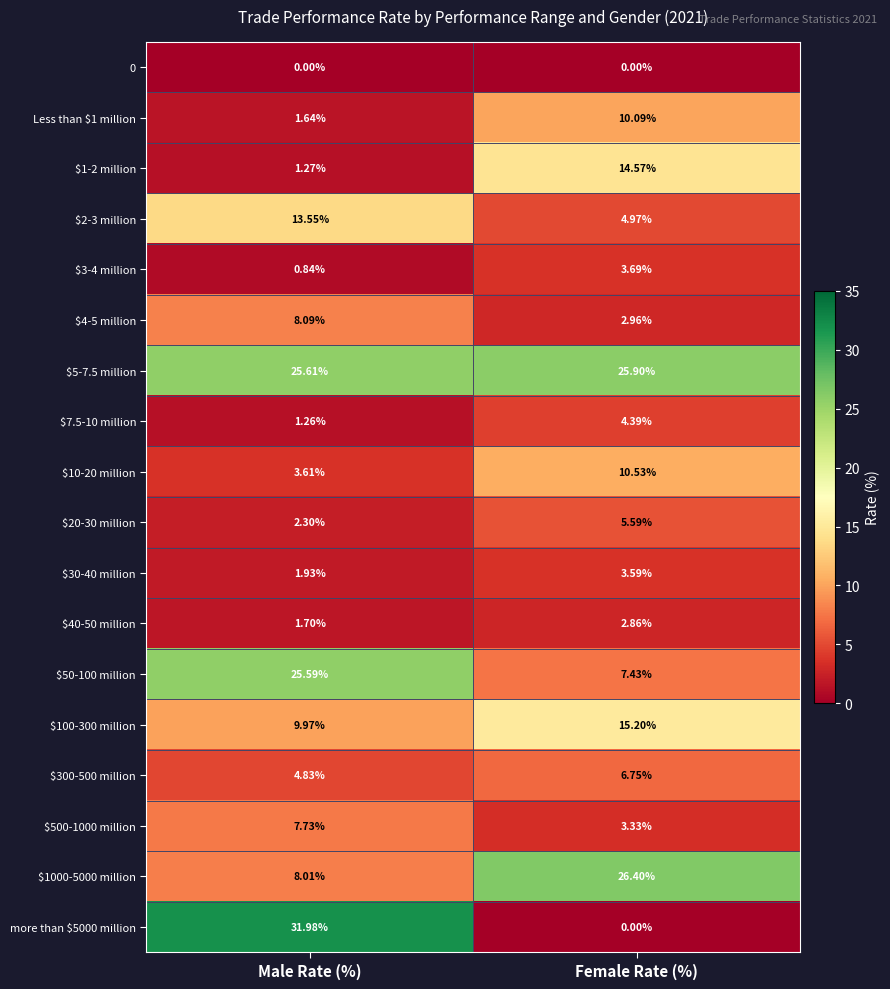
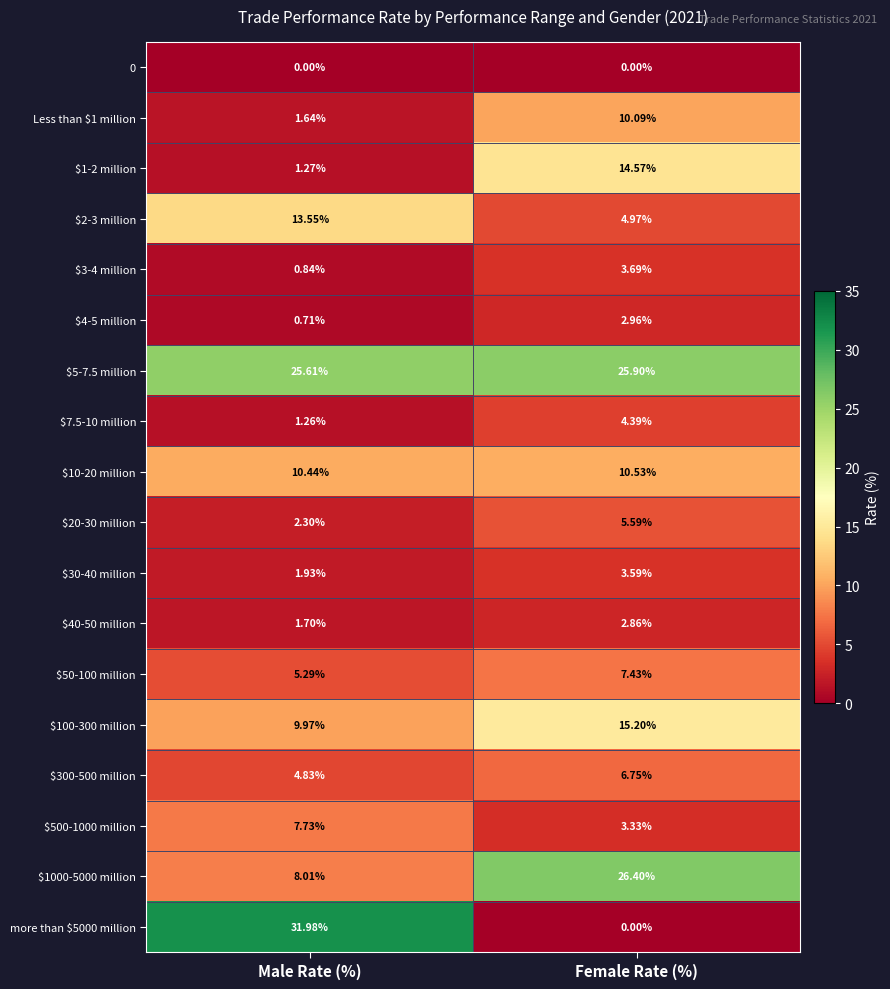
  {
    "0": {
      "Male Rate (%)": "0.00%",
      "Female Rate (%)": "0.00%"
    },
    "Less than $1 million": {
      "Male Rate (%)": "1.64%",
      "Female Rate (%)": "10.09%"
    },
    "$1-2 million": {
      "Male Rate (%)": "1.27%",
      "Female Rate (%)": "14.57%"
    },
    "$2-3 million": {
      "Male Rate (%)": "13.55%",
      "Female Rate (%)": "4.97%"
    },
    "$3-4 million": {
      "Male Rate (%)": "0.84%",
      "Female Rate (%)": "3.69%"
    },
    "$4-5 million": {
-     "Male Rate (%)": "8.09%",
+     "Male Rate (%)": "0.71%",
      "Female Rate (%)": "2.96%"
    },
    "$5-7.5 million": {
      "Male Rate (%)": "25.61%",
      "Female Rate (%)": "25.90%"
    },
    "$7.5-10 million": {
      "Male Rate (%)": "1.26%",
      "Female Rate (%)": "4.39%"
    },
    "$10-20 million": {
-     "Male Rate (%)": "3.61%",
+     "Male Rate (%)": "10.44%",
      "Female Rate (%)": "10.53%"
    },
    "$20-30 million": {
      "Male Rate (%)": "2.30%",
      "Female Rate (%)": "5.59%"
    },
    "$30-40 million": {
      "Male Rate (%)": "1.93%",
      "Female Rate (%)": "3.59%"
    },
    "$40-50 million": {
      "Male Rate (%)": "1.70%",
      "Female Rate (%)": "2.86%"
    },
    "$50-100 million": {
-     "Male Rate (%)": "25.59%",
+     "Male Rate (%)": "5.29%",
      "Female Rate (%)": "7.43%"
    },
    "$100-300 million": {
      "Male Rate (%)": "9.97%",
      "Female Rate (%)": "15.20%"
    },
    "$300-500 million": {
      "Male Rate (%)": "4.83%",
      "Female Rate (%)": "6.75%"
    },
    "$500-1000 million": {
      "Male Rate (%)": "7.73%",
      "Female Rate (%)": "3.33%"
    },
    "$1000-5000 million": {
      "Male Rate (%)": "8.01%",
      "Female Rate (%)": "26.40%"
    },
    "more than $5000 million": {
      "Male Rate (%)": "31.98%",
      "Female Rate (%)": "0.00%"
    }
  }
